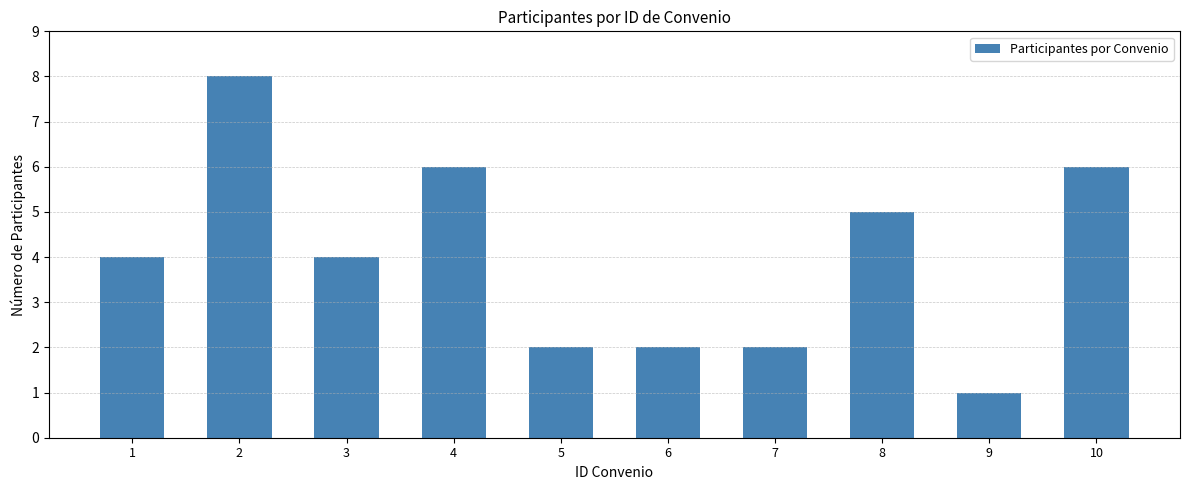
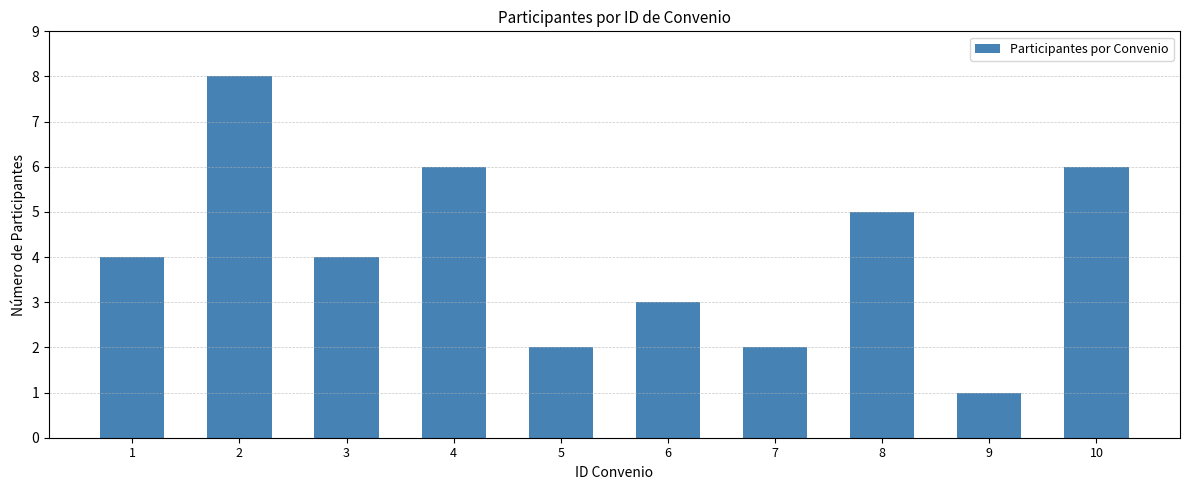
  {
    "1": 4,
    "2": 8,
    "3": 4,
    "4": 6,
    "5": 2,
-   "6": 2,
+   "6": 3,
    "7": 2,
    "8": 5,
    "9": 1,
    "10": 6
  }
